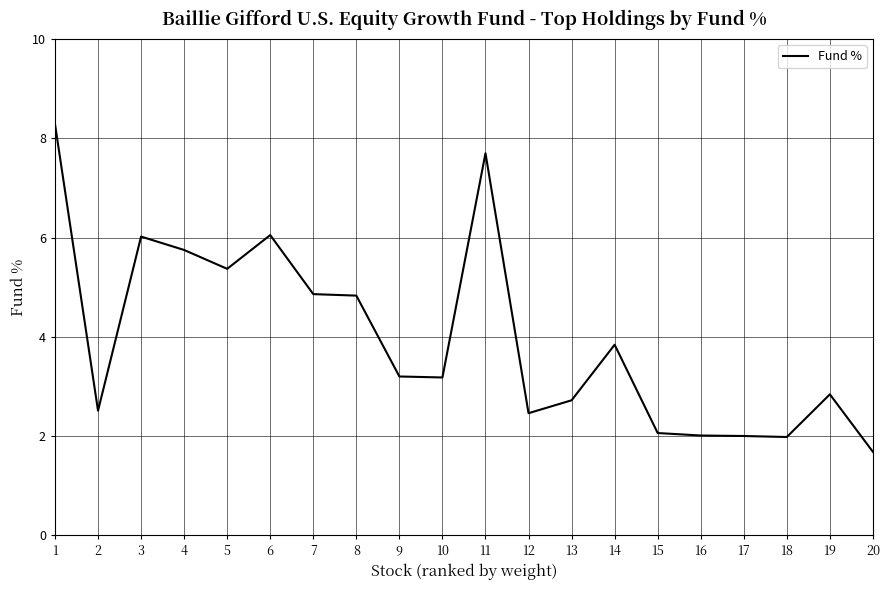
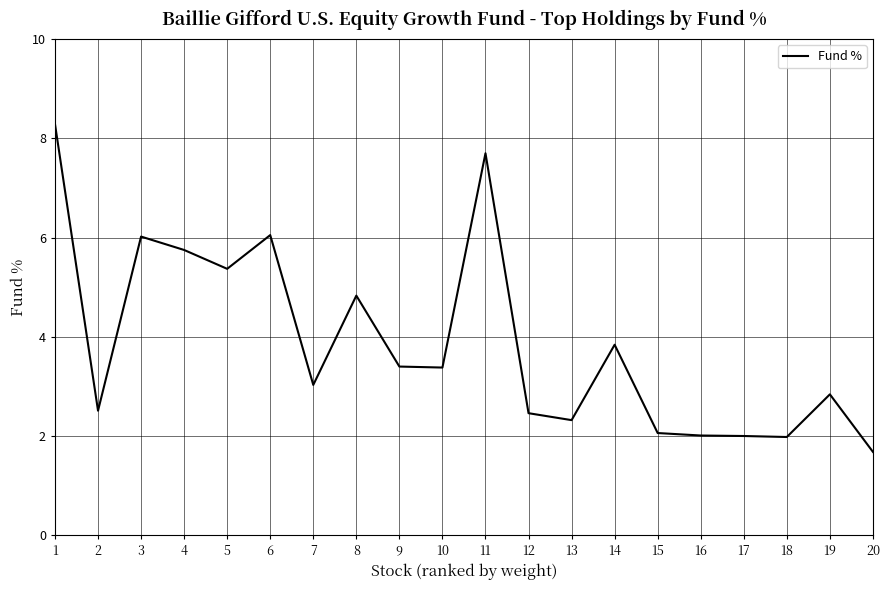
  {
    "1": 8.3,
    "2": 2.5,
    "3": 6.0,
    "4": 5.8,
    "5": 5.4,
    "6": 6.1,
-   "7": 4.9,
+   "7": 3.0,
    "8": 4.8,
-   "9": 3.2,
-   "10": 3.2,
+   "9": 3.4,
+   "10": 3.4,
    "11": 7.7,
    "12": 2.5,
-   "13": 2.7,
+   "13": 2.3,
    "14": 3.8,
    "15": 2.1,
    "16": 2.0,
    "17": 2.0,
    "18": 2.0,
    "19": 2.8,
    "20": 1.7
  }
